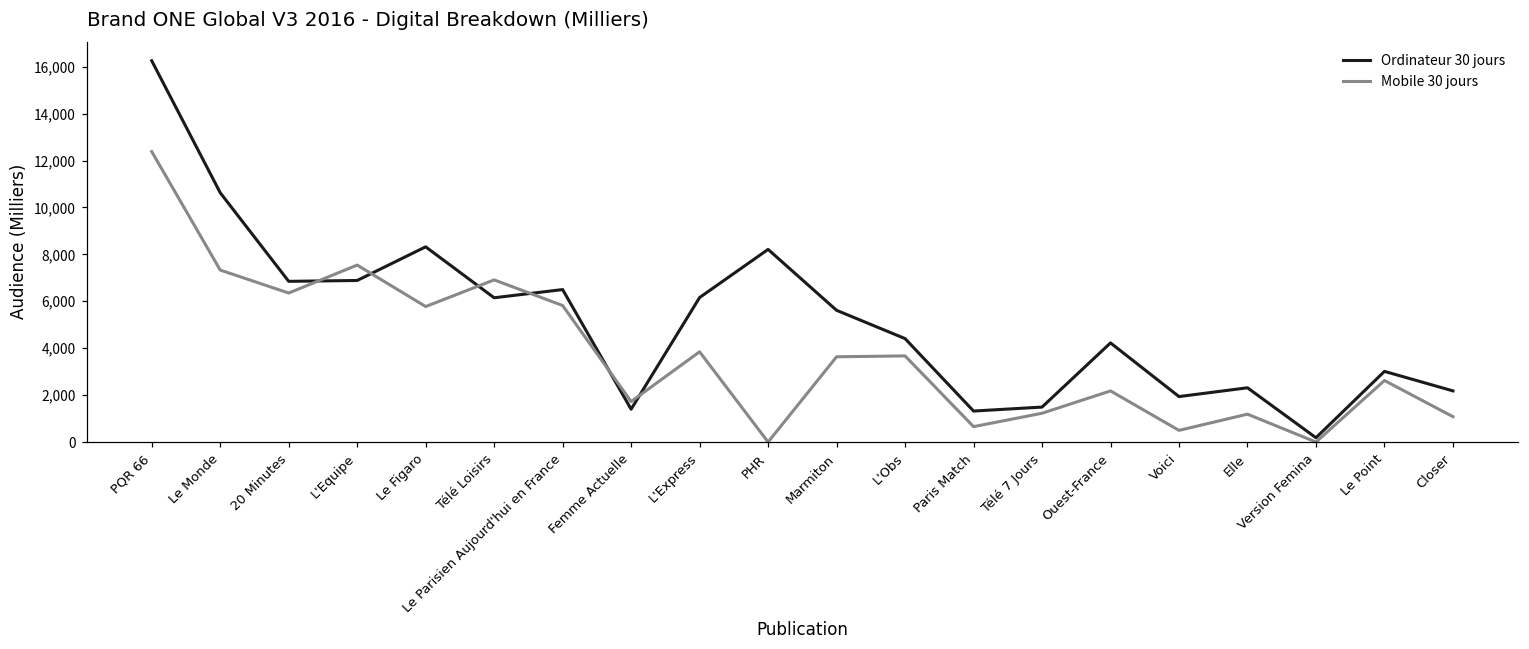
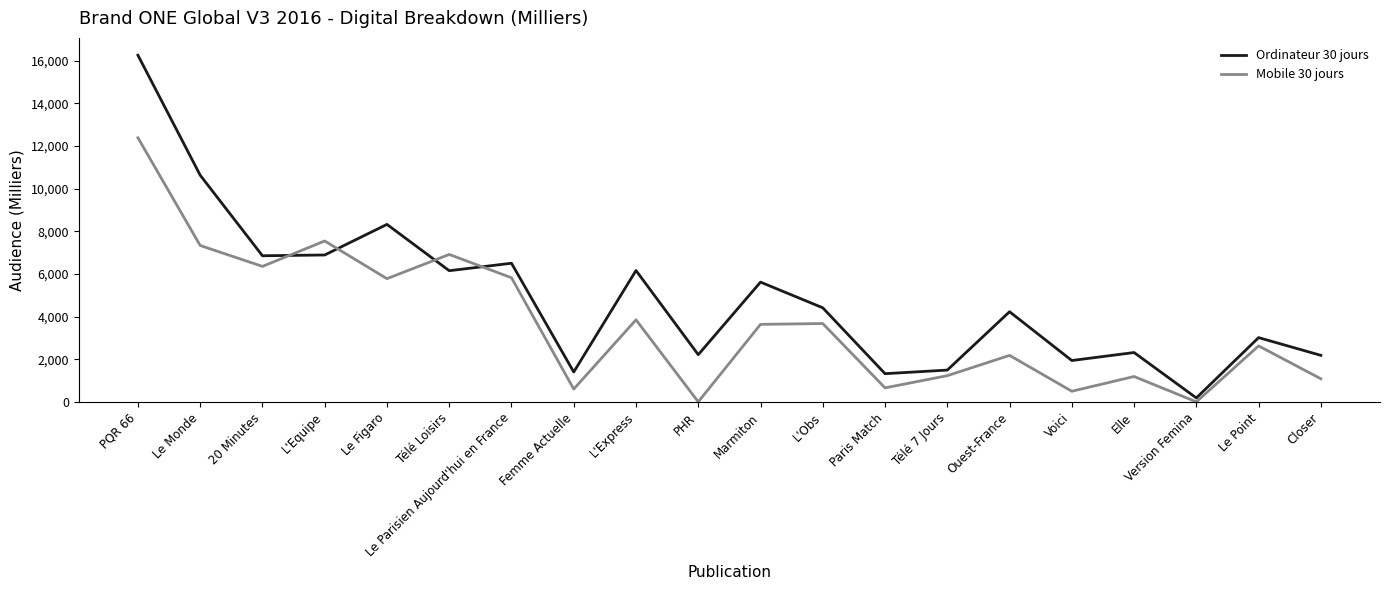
  {
    "Ordinateur 30 jours": {
      "PQR 66": "16,300",
      "Le Monde": "10,600",
      "20 Minutes": "6,900",
      "L'Equipe": "6,900",
      "Le Figaro": "8,300",
      "Télé Loisirs": "6,200",
      "Le Parisien Aujourd'hui en France": "6,500",
      "Femme Actuelle": "1,400",
      "L'Express": "6,200",
-     "PHR": "8,200",
+     "PHR": "2,200",
      "Marmiton": "5,600",
      "L'Obs": "4,400",
      "Paris Match": "1,300",
      "Télé 7 Jours": "1,500",
      "Ouest-France": "4,200",
      "Voici": "1,900",
      "Elle": "2,300",
      "Version Femina": "200",
      "Le Point": "3,000",
      "Closer": "2,200"
    },
    "Mobile 30 jours": {
      "PQR 66": "12,400",
      "Le Monde": "7,300",
      "20 Minutes": "6,400",
      "L'Equipe": "7,500",
      "Le Figaro": "5,800",
      "Télé Loisirs": "6,900",
      "Le Parisien Aujourd'hui en France": "5,800",
-     "Femme Actuelle": "1,700",
+     "Femme Actuelle": "600",
      "L'Express": "3,800",
      "PHR": "0",
      "Marmiton": "3,600",
      "L'Obs": "3,700",
      "Paris Match": "700",
      "Télé 7 Jours": "1,200",
      "Ouest-France": "2,200",
      "Voici": "500",
      "Elle": "1,200",
      "Version Femina": "0",
      "Le Point": "2,600",
      "Closer": "1,100"
    }
  }
